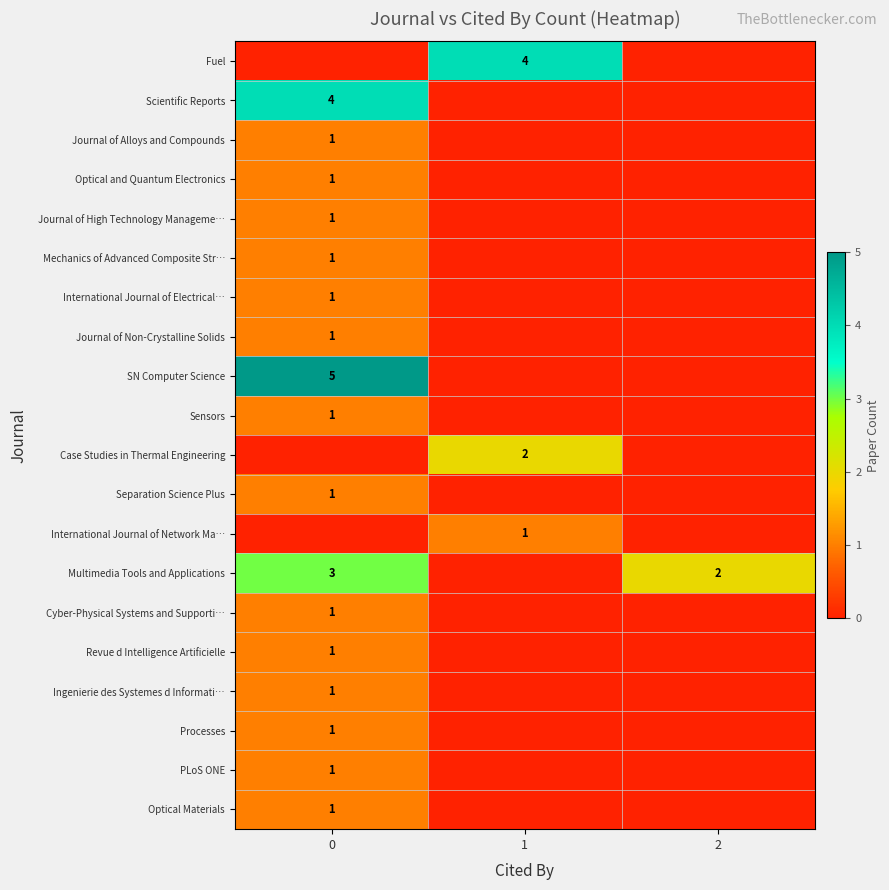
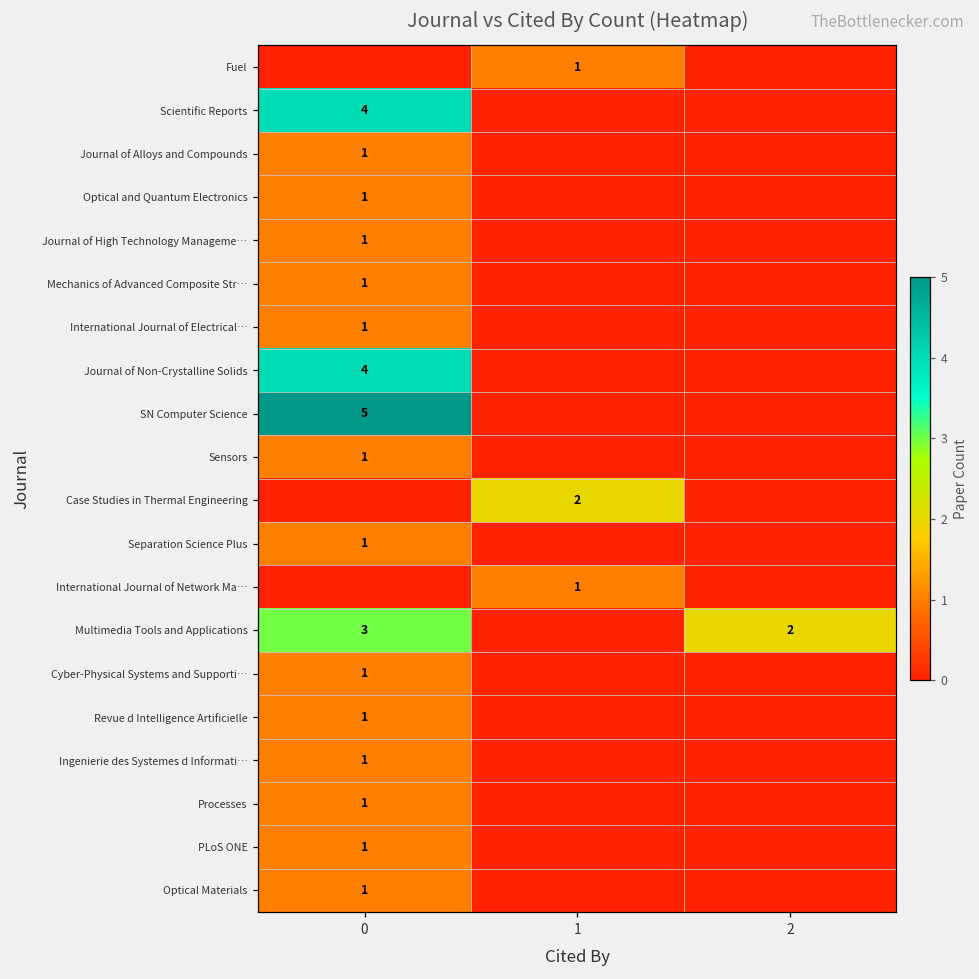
  {
    "Fuel": {
-     "1": 4
+     "1": 1
    },
    "Scientific Reports": {
      "0": 4
    },
    "Journal of Alloys and Compounds": {
      "0": 1
    },
    "Optical and Quantum Electronics": {
      "0": 1
    },
    "Journal of High Technology Manageme…": {
      "0": 1
    },
    "Mechanics of Advanced Composite Str…": {
      "0": 1
    },
    "International Journal of Electrical…": {
      "0": 1
    },
    "Journal of Non-Crystalline Solids": {
-     "0": 1
+     "0": 4
    },
    "SN Computer Science": {
      "0": 5
    },
    "Sensors": {
      "0": 1
    },
    "Case Studies in Thermal Engineering": {
      "1": 2
    },
    "Separation Science Plus": {
      "0": 1
    },
    "International Journal of Network Ma…": {
      "1": 1
    },
    "Multimedia Tools and Applications": {
      "0": 3,
      "2": 2
    },
    "Cyber-Physical Systems and Supporti…": {
      "0": 1
    },
    "Revue d Intelligence Artificielle": {
      "0": 1
    },
    "Ingenierie des Systemes d Informati…": {
      "0": 1
    },
    "Processes": {
      "0": 1
    },
    "PLoS ONE": {
      "0": 1
    },
    "Optical Materials": {
      "0": 1
    }
  }
